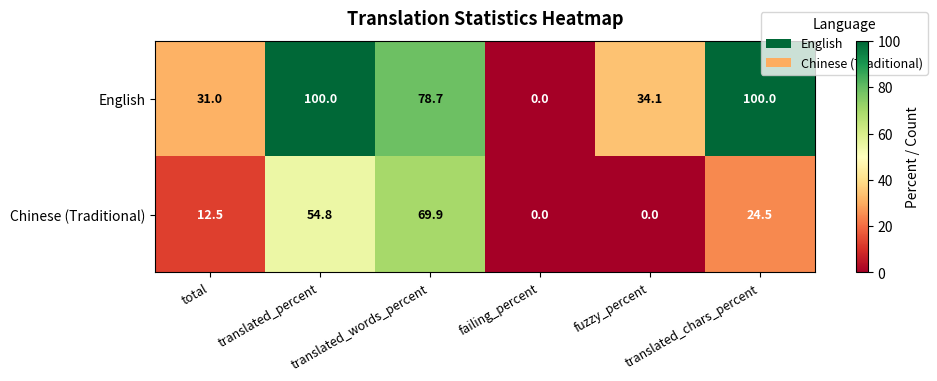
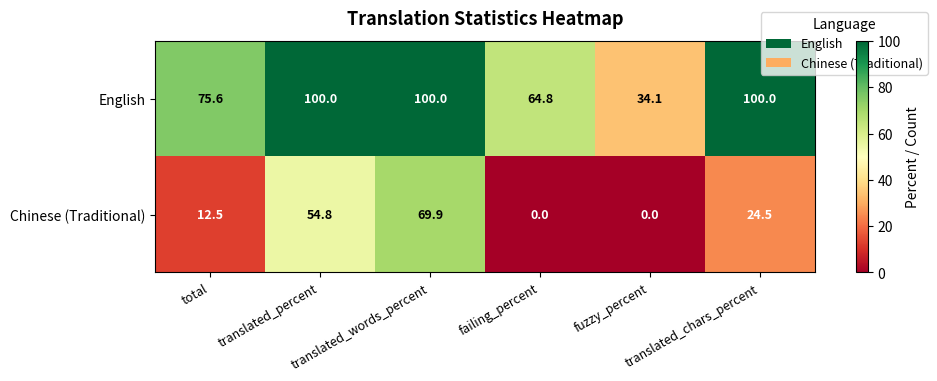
  {
    "English": {
-     "total": 31.0,
+     "total": 75.6,
      "translated_percent": 100.0,
-     "translated_words_percent": 78.7,
-     "failing_percent": 0.0,
+     "translated_words_percent": 100.0,
+     "failing_percent": 64.8,
      "fuzzy_percent": 34.1,
      "translated_chars_percent": 100.0
    },
    "Chinese (Traditional)": {
      "total": 12.5,
      "translated_percent": 54.8,
      "translated_words_percent": 69.9,
      "failing_percent": 0.0,
      "fuzzy_percent": 0.0,
      "translated_chars_percent": 24.5
    }
  }
